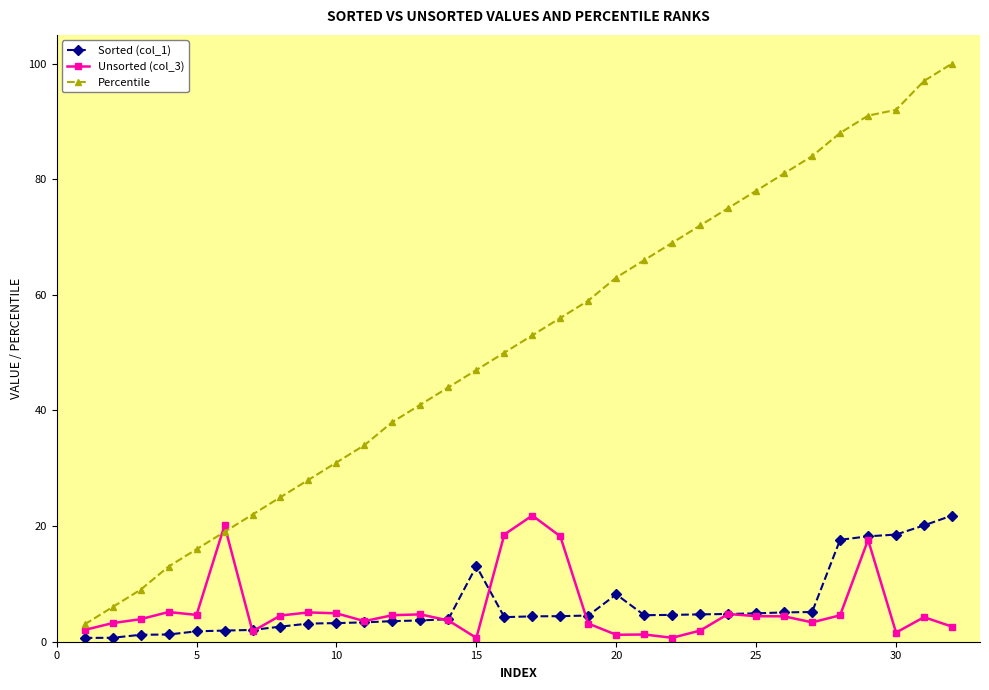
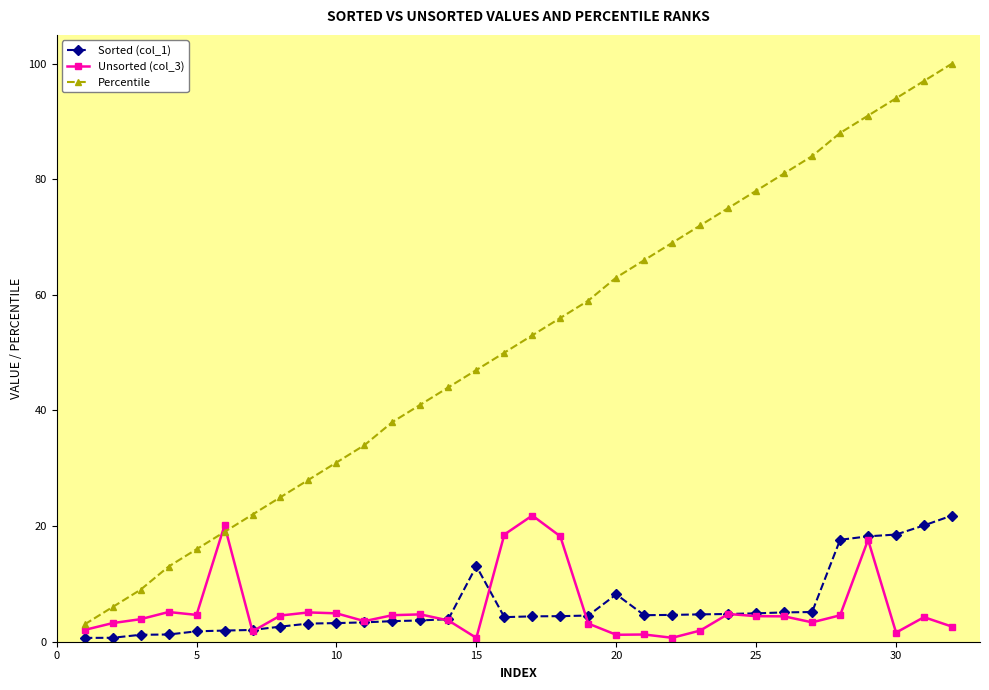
  {
    "Sorted (col_1)": {
      "5": 2,
      "10": 3,
      "15": 13,
      "20": 8,
      "25": 5,
      "30": 19
    },
    "Unsorted (col_3)": {
      "5": 5,
      "10": 5,
      "15": 1,
      "20": 1,
      "25": 4,
      "30": 2
    },
    "Percentile": {
      "5": 16,
      "10": 31,
      "15": 47,
      "20": 63,
      "25": 78,
-     "30": 92
+     "30": 94
    }
  }
